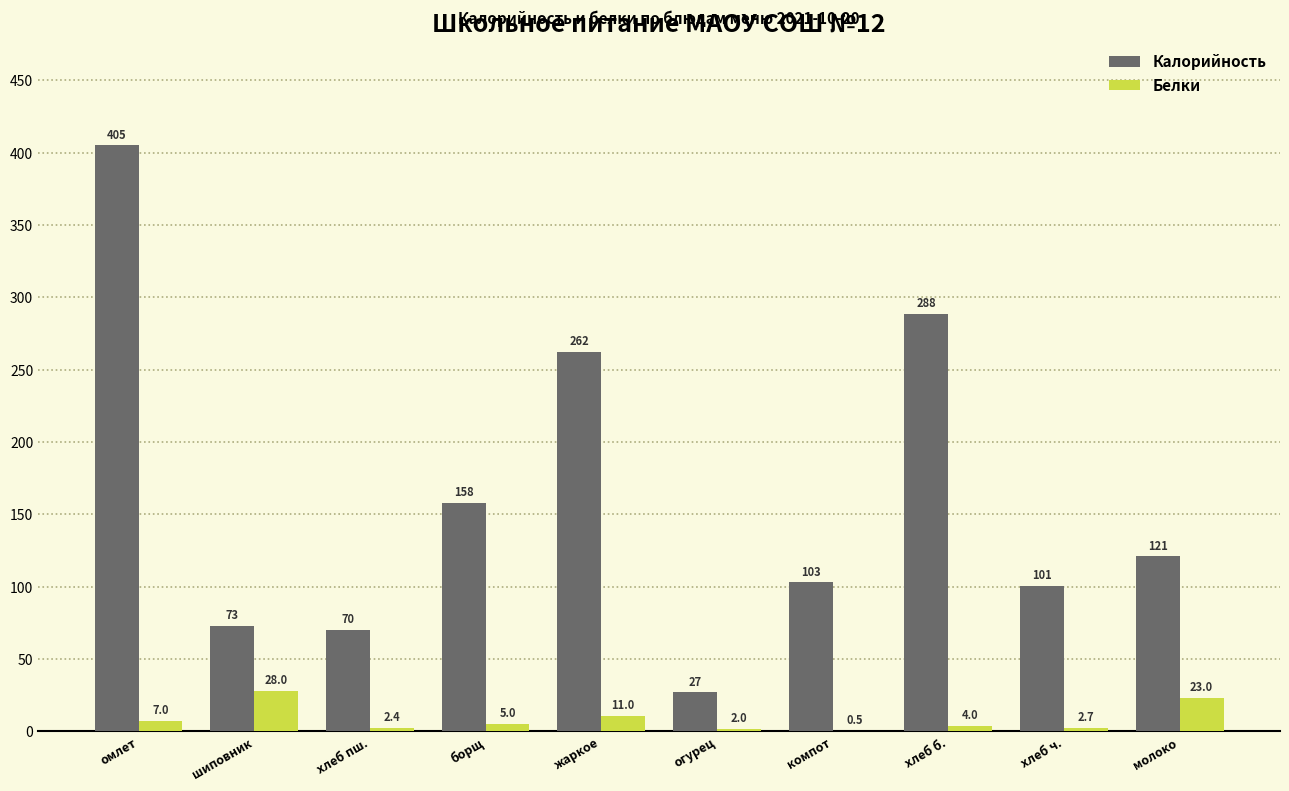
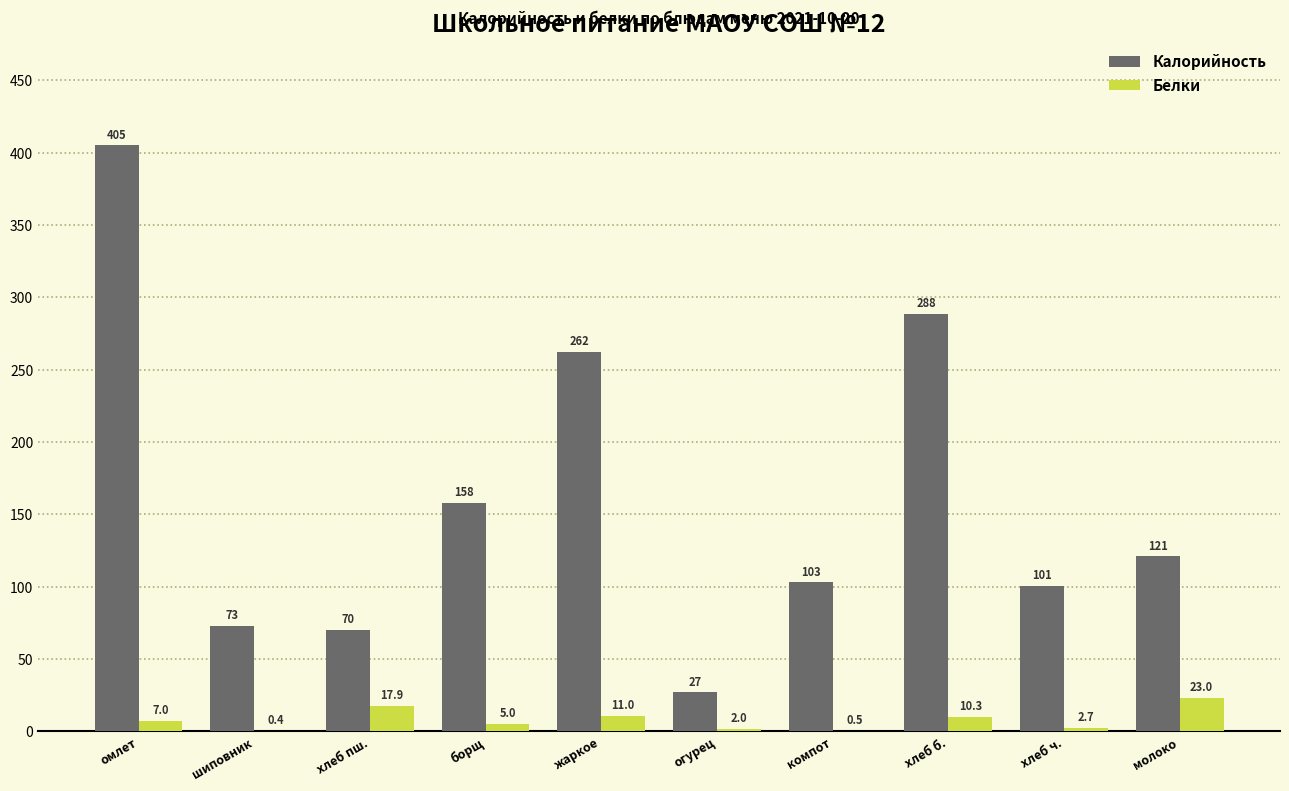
  {
    "Калорийность": {
      "омлет": 405,
      "шиповник": 73,
      "хлеб пш.": 70,
      "борщ": 158,
      "жаркое": 262,
      "огурец": 27,
      "компот": 103,
      "хлеб б.": 288,
      "хлеб ч.": 101,
      "молоко": 121
    },
    "Белки": {
      "омлет": 7.0,
-     "шиповник": 28.0,
-     "хлеб пш.": 2.4,
+     "шиповник": 0.4,
+     "хлеб пш.": 17.9,
      "борщ": 5.0,
      "жаркое": 11.0,
      "огурец": 2.0,
      "компот": 0.5,
-     "хлеб б.": 4.0,
+     "хлеб б.": 10.3,
      "хлеб ч.": 2.7,
      "молоко": 23.0
    }
  }
